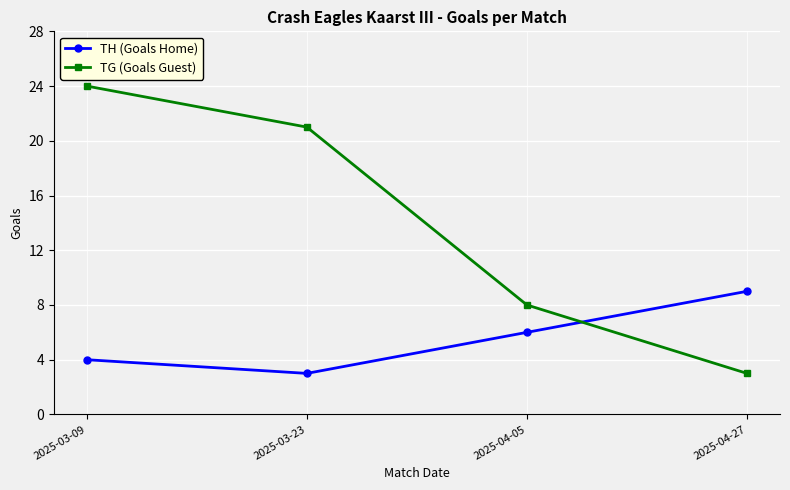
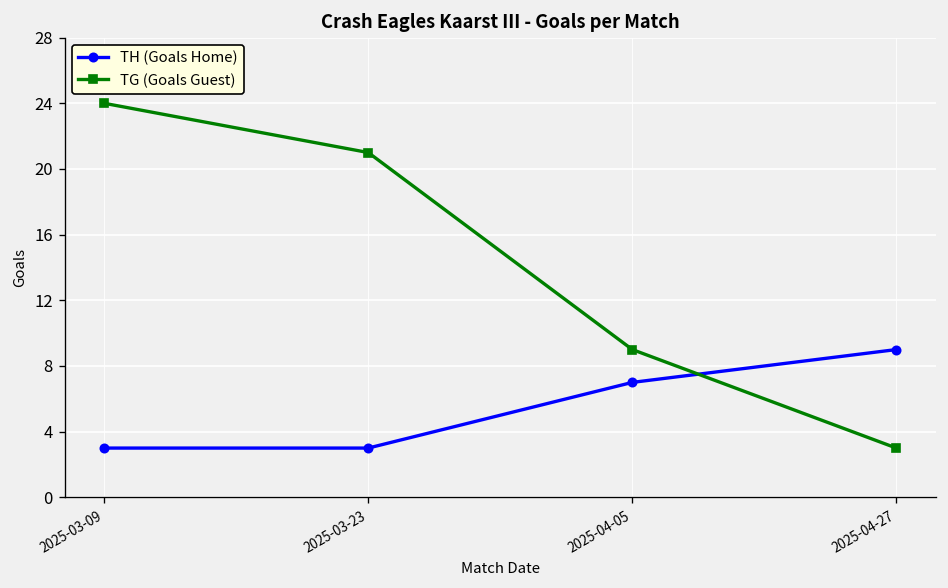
  {
    "TH (Goals Home)": {
-     "2025-03-09": 4,
+     "2025-03-09": 3,
      "2025-03-23": 3,
-     "2025-04-05": 6,
+     "2025-04-05": 7,
      "2025-04-27": 9
    },
    "TG (Goals Guest)": {
      "2025-03-09": 24,
      "2025-03-23": 21,
-     "2025-04-05": 8,
+     "2025-04-05": 9,
      "2025-04-27": 3
    }
  }
